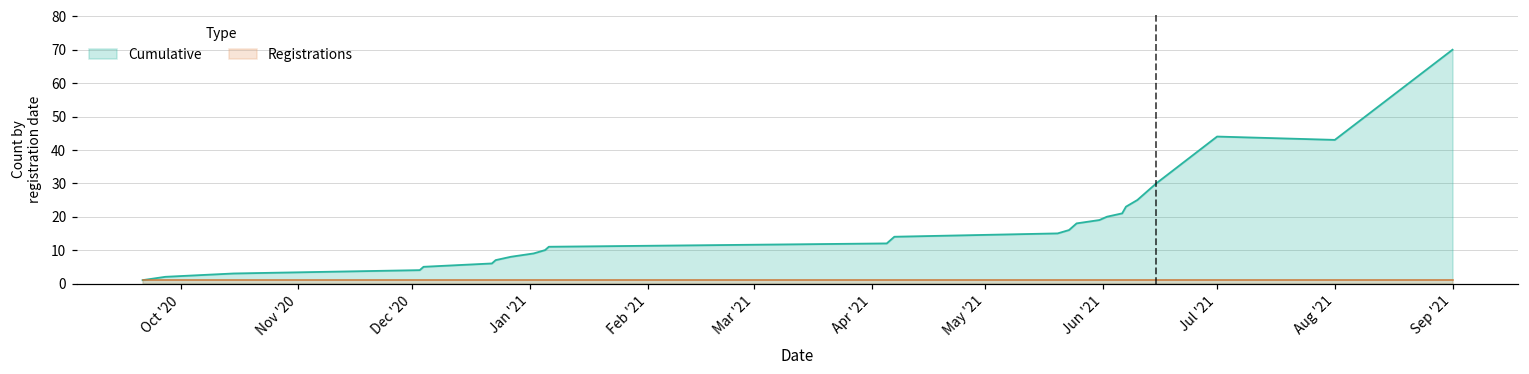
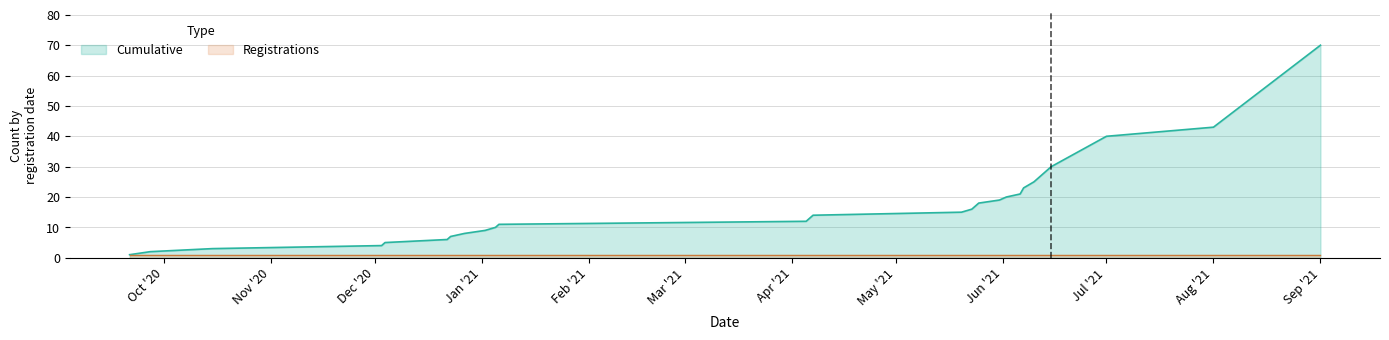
  {
    "Cumulative": {
-     "Jul '21": 44,
+     "Jul '21": 40,
      "Aug '21": 43,
      "Sep '21": 70
    },
    "Registrations": {
      "Jul '21": 1,
      "Aug '21": 1,
      "Sep '21": 1
    }
  }
